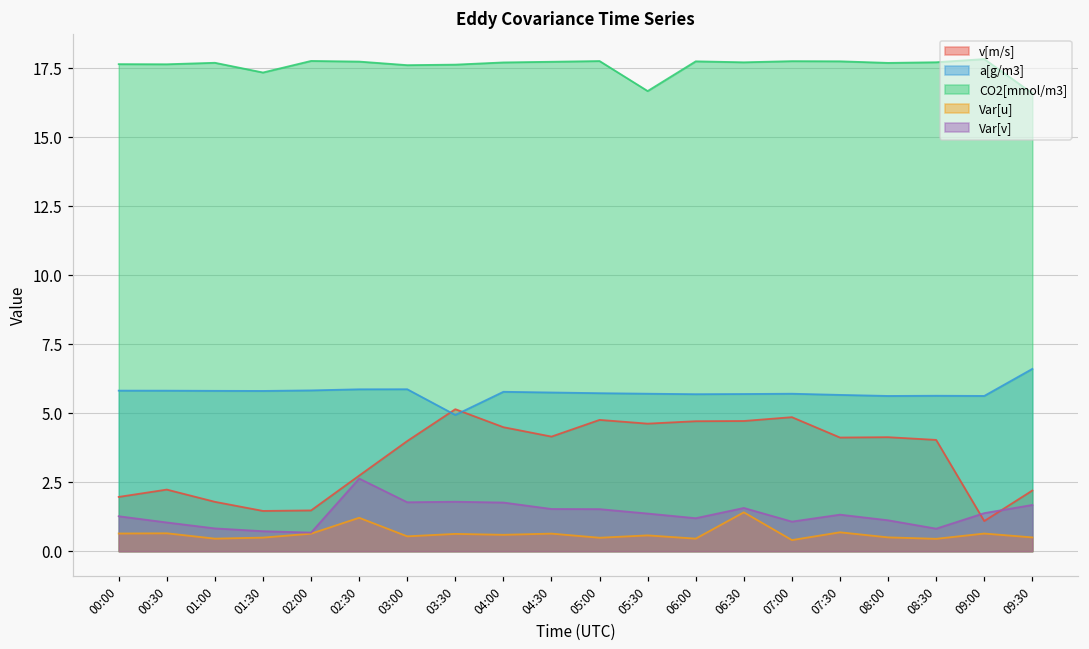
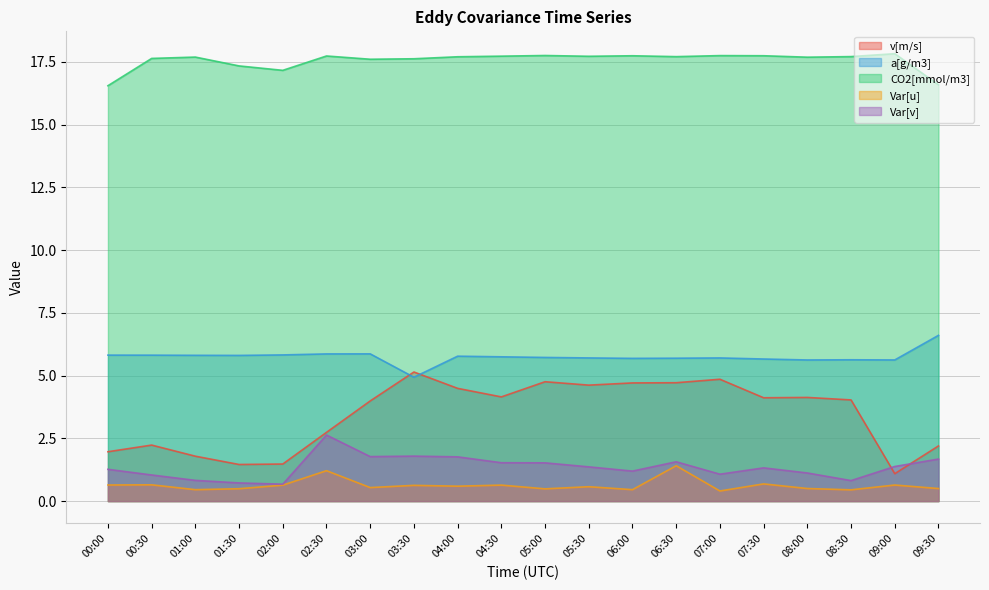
  {
    "v[m/s]": {
      "00:00": 2.0,
      "00:30": 2.2,
      "01:00": 1.8,
      "01:30": 1.5,
      "02:00": 1.5,
      "02:30": 2.7,
      "03:00": 4.0,
      "03:30": 5.1,
      "04:00": 4.5,
      "04:30": 4.2,
      "05:00": 4.8,
      "05:30": 4.6,
      "06:00": 4.7,
      "06:30": 4.7,
      "07:00": 4.9,
      "07:30": 4.1,
      "08:00": 4.1,
      "08:30": 4.0,
      "09:00": 1.1,
      "09:30": 2.2
    },
    "a[g/m3]": {
      "00:00": 5.8,
      "00:30": 5.8,
      "01:00": 5.8,
      "01:30": 5.8,
      "02:00": 5.8,
      "02:30": 5.9,
      "03:00": 5.9,
      "03:30": 4.9,
      "04:00": 5.8,
      "04:30": 5.7,
      "05:00": 5.7,
      "05:30": 5.7,
      "06:00": 5.7,
      "06:30": 5.7,
      "07:00": 5.7,
      "07:30": 5.7,
      "08:00": 5.6,
      "08:30": 5.6,
      "09:00": 5.6,
      "09:30": 6.6
    },
    "CO2[mmol/m3]": {
-     "00:00": 17.6,
+     "00:00": 16.6,
      "00:30": 17.6,
      "01:00": 17.7,
      "01:30": 17.3,
-     "02:00": 17.8,
+     "02:00": 17.2,
      "02:30": 17.7,
      "03:00": 17.6,
      "03:30": 17.6,
      "04:00": 17.7,
      "04:30": 17.7,
      "05:00": 17.8,
-     "05:30": 16.7,
+     "05:30": 17.7,
      "06:00": 17.7,
      "06:30": 17.7,
      "07:00": 17.8,
      "07:30": 17.7,
      "08:00": 17.7,
      "08:30": 17.7
    },
    "Var[u]": {
      "00:00": 0.6,
      "00:30": 0.6,
      "01:00": 0.5,
      "01:30": 0.5,
      "02:30": 1.2,
      "03:00": 0.5,
      "03:30": 0.6,
      "04:00": 0.6,
      "04:30": 0.6,
      "05:00": 0.5,
      "05:30": 0.6,
      "06:00": 0.5,
      "06:30": 1.4,
      "07:00": 0.4,
      "07:30": 0.7,
      "08:00": 0.5,
      "08:30": 0.4,
      "09:00": 0.6,
      "09:30": 0.5
    },
    "Var[v]": {
      "00:00": 1.3,
      "00:30": 1.0,
      "01:00": 0.8,
      "01:30": 0.7,
      "02:30": 2.6,
      "03:00": 1.8,
      "03:30": 1.8,
      "04:00": 1.8,
      "04:30": 1.5,
      "05:00": 1.5,
      "05:30": 1.4,
      "06:00": 1.2,
      "06:30": 1.6,
      "07:00": 1.1,
      "07:30": 1.3,
      "08:00": 1.1,
      "08:30": 0.8,
      "09:00": 1.4,
      "09:30": 1.7
    }
  }
